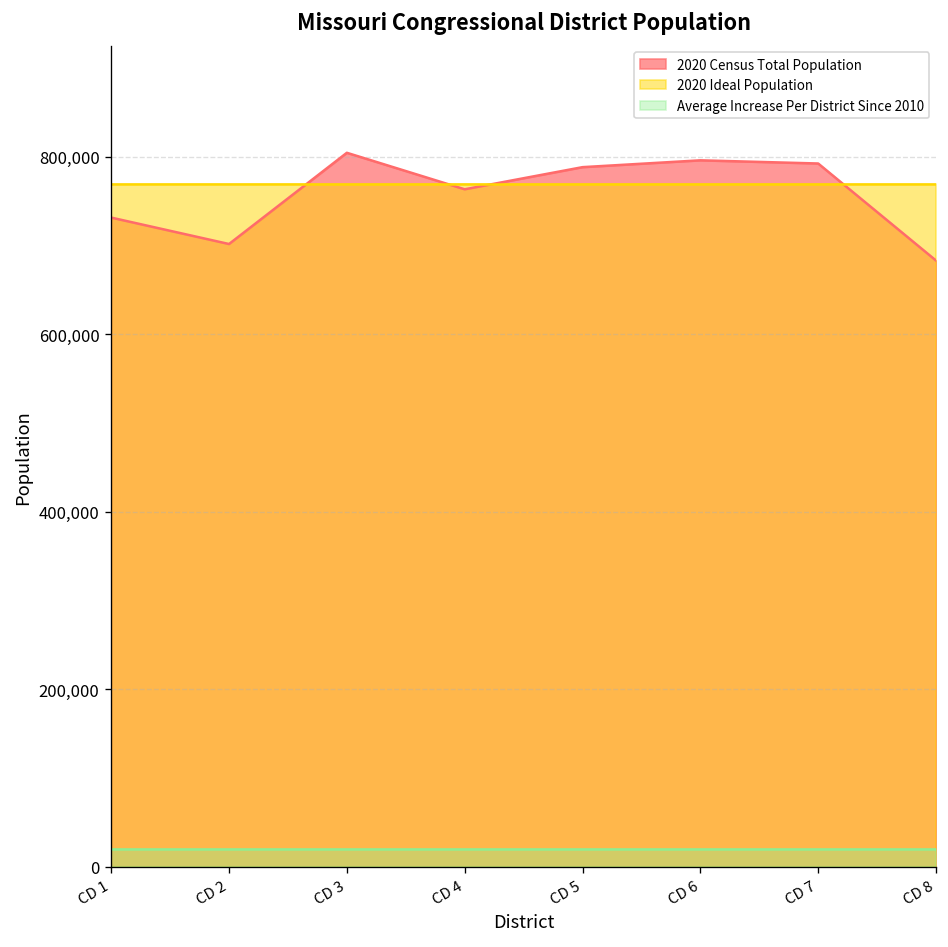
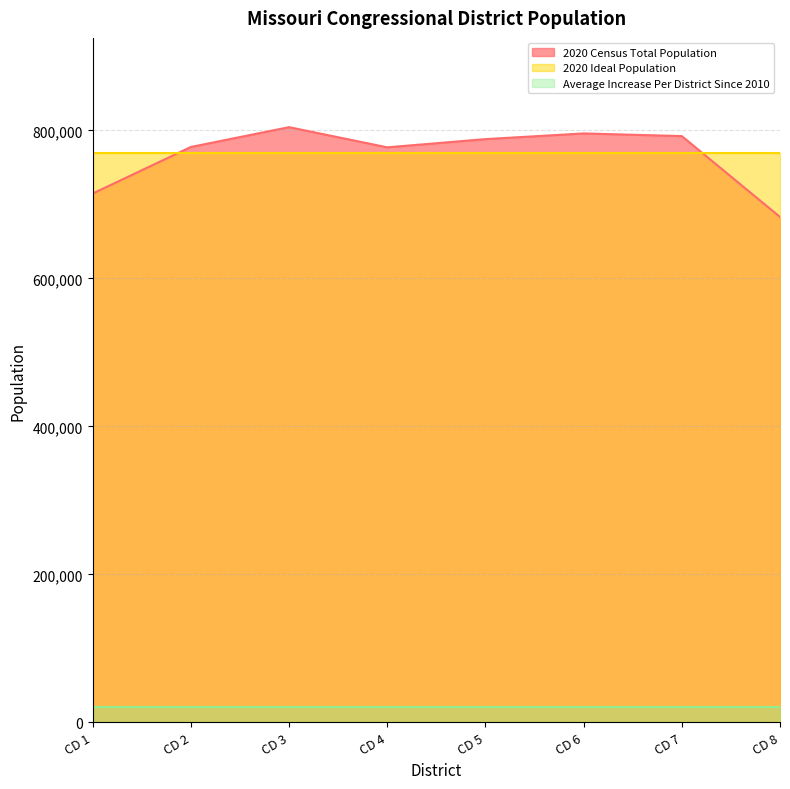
  {
    "2020 Census Total Population": {
-     "CD 1": "730,000",
-     "CD 2": "700,000",
+     "CD 1": "710,000",
+     "CD 2": "780,000",
      "CD 3": "800,000",
-     "CD 4": "760,000",
+     "CD 4": "780,000",
      "CD 5": "790,000",
      "CD 6": "800,000",
      "CD 7": "790,000",
      "CD 8": "680,000"
    },
    "2020 Ideal Population": {
      "CD 1": "770,000",
      "CD 2": "770,000",
      "CD 3": "770,000",
      "CD 4": "770,000",
      "CD 5": "770,000",
      "CD 6": "770,000",
      "CD 7": "770,000",
      "CD 8": "770,000"
    },
    "Average Increase Per District Since 2010": {
      "CD 1": "20,000",
      "CD 2": "20,000",
      "CD 3": "20,000",
      "CD 4": "20,000",
      "CD 5": "20,000",
      "CD 6": "20,000",
      "CD 7": "20,000",
      "CD 8": "20,000"
    }
  }
